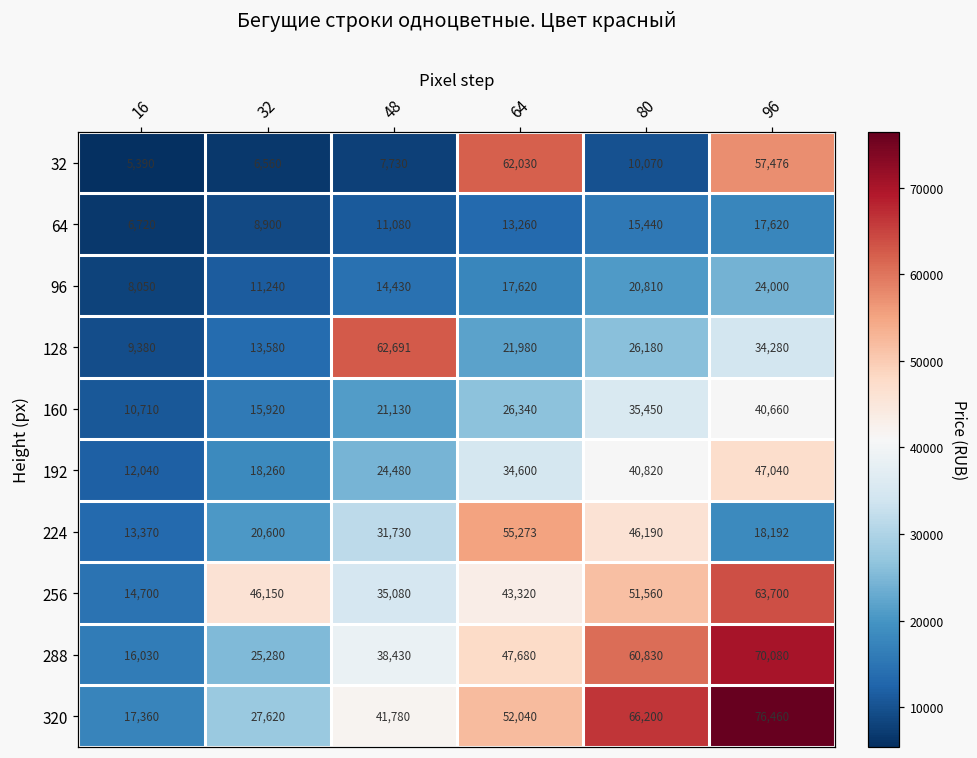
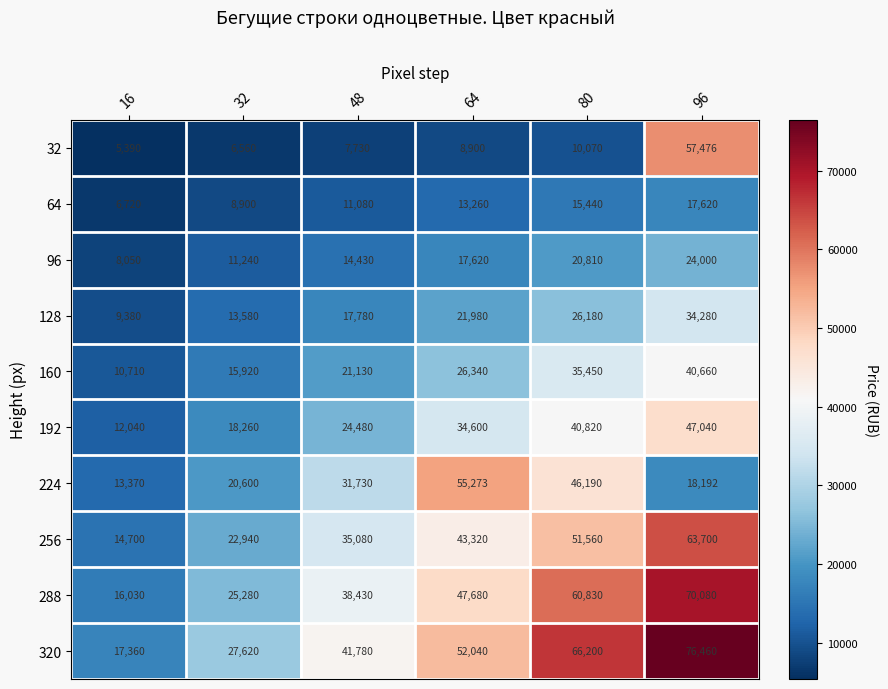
  {
    "32": {
      "32": "6,560",
      "48": "7,730",
-     "64": "62,030",
+     "64": "8,900",
      "80": "10,070",
      "96": "57,476"
    },
    "64": {
      "16": "6,720",
      "32": "8,900",
      "48": "11,080",
      "64": "13,260",
      "80": "15,440",
      "96": "17,620"
    },
    "96": {
      "16": "8,050",
      "32": "11,240",
      "48": "14,430",
      "64": "17,620",
      "80": "20,810",
      "96": "24,000"
    },
    "128": {
      "16": "9,380",
      "32": "13,580",
-     "48": "62,691",
+     "48": "17,780",
      "64": "21,980",
      "80": "26,180",
      "96": "34,280"
    },
    "160": {
      "16": "10,710",
      "32": "15,920",
      "48": "21,130",
      "64": "26,340",
      "80": "35,450",
      "96": "40,660"
    },
    "192": {
      "16": "12,040",
      "32": "18,260",
      "48": "24,480",
      "64": "34,600",
      "80": "40,820",
      "96": "47,040"
    },
    "224": {
      "16": "13,370",
      "32": "20,600",
      "48": "31,730",
      "64": "55,273",
      "80": "46,190",
      "96": "18,192"
    },
    "256": {
      "16": "14,700",
-     "32": "46,150",
+     "32": "22,940",
      "48": "35,080",
      "64": "43,320",
      "80": "51,560",
      "96": "63,700"
    },
    "288": {
      "16": "16,030",
      "32": "25,280",
      "48": "38,430",
      "64": "47,680",
      "80": "60,830",
      "96": "70,080"
    },
    "320": {
      "16": "17,360",
      "32": "27,620",
      "48": "41,780",
      "64": "52,040",
      "80": "66,200",
      "96": "76,460"
    }
  }
